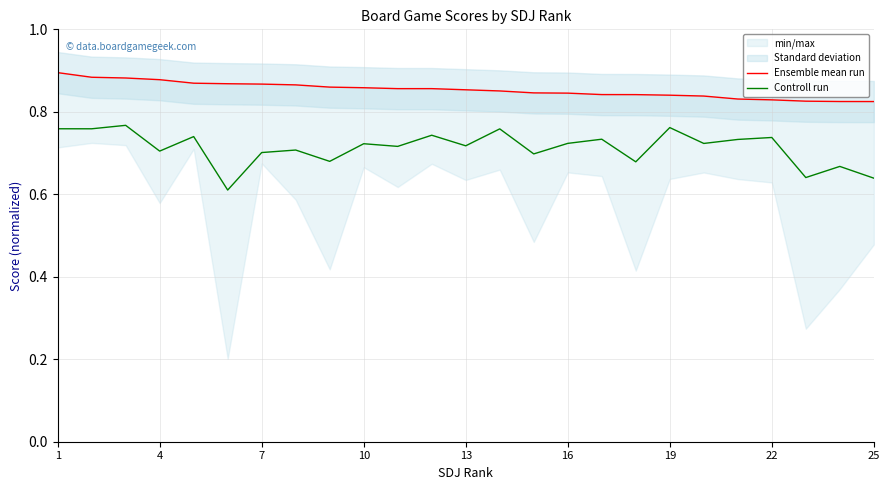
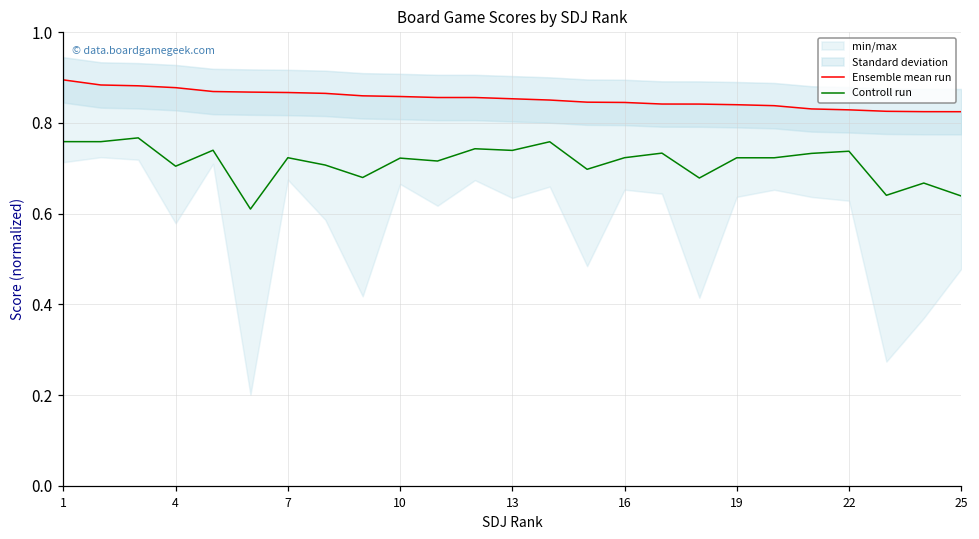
  {
    "Controll run": {
      "1": 0.76,
      "4": 0.70,
-     "7": 0.70,
+     "7": 0.72,
      "10": 0.72,
-     "13": 0.72,
+     "13": 0.74,
      "16": 0.72,
-     "19": 0.76,
+     "19": 0.72,
      "22": 0.74,
      "25": 0.64
    }
  }
